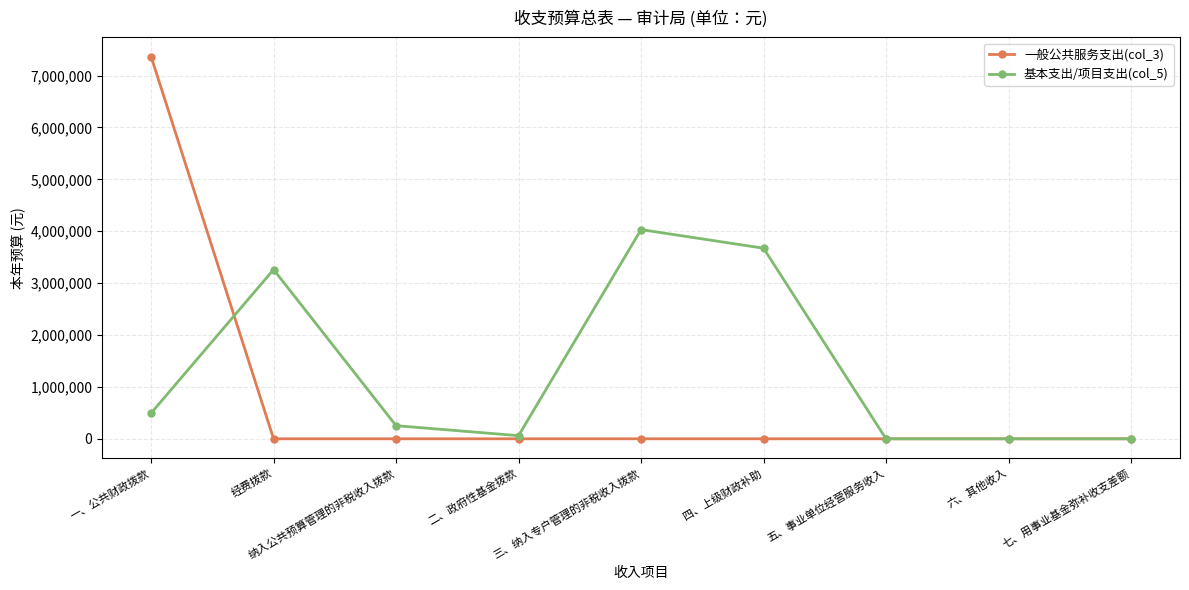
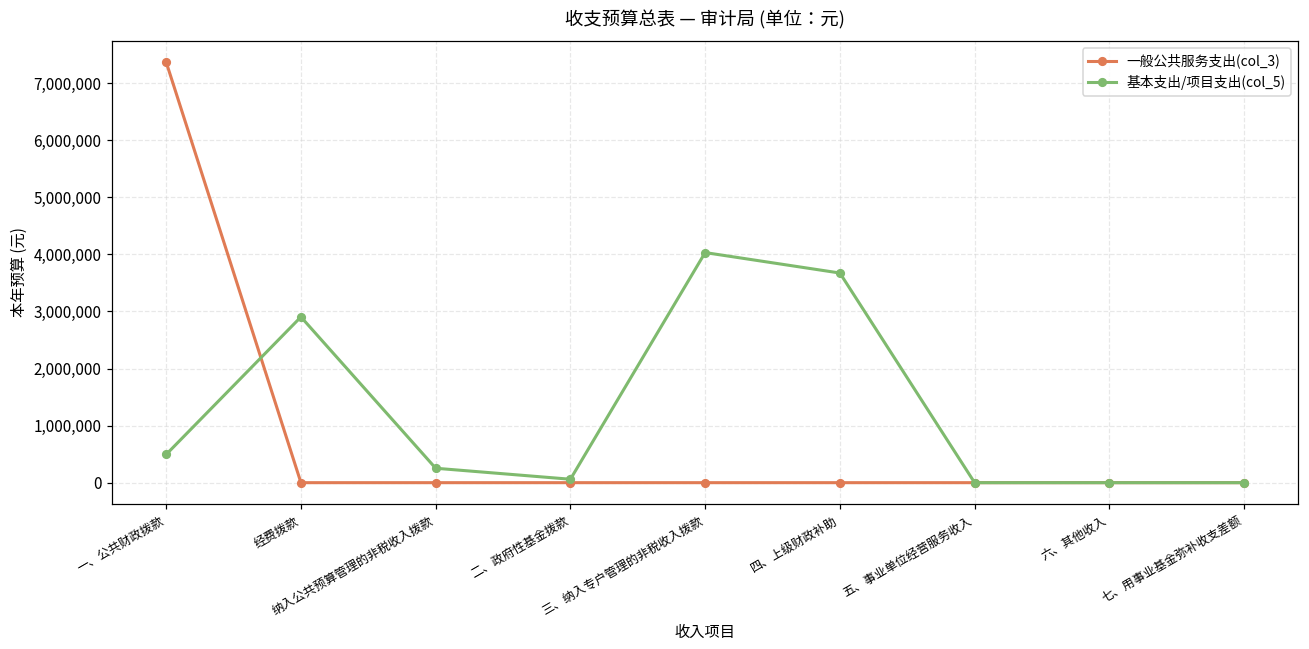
  {
    "一般公共服务支出(col_3)": {
      "一、公共财政拨款": "7,400,000",
      "经费拨款": "0",
      "纳入公共预算管理的非税收入拨款": "0",
      "二、政府性基金拨款": "0",
      "三、纳入专户管理的非税收入拨款": "0",
      "四、上级财政补助": "0"
    },
    "基本支出/项目支出(col_5)": {
      "一、公共财政拨款": "500,000",
-     "经费拨款": "3,300,000",
+     "经费拨款": "2,900,000",
      "纳入公共预算管理的非税收入拨款": "300,000",
      "二、政府性基金拨款": "100,000",
      "三、纳入专户管理的非税收入拨款": "4,000,000",
      "四、上级财政补助": "3,700,000"
    }
  }
